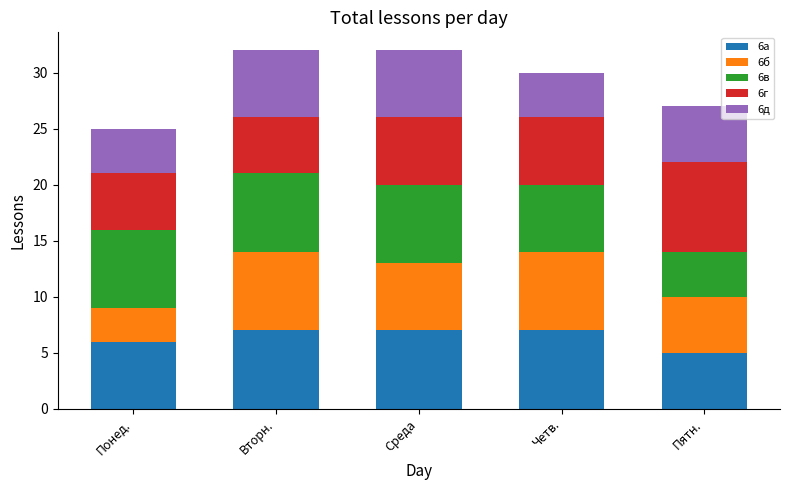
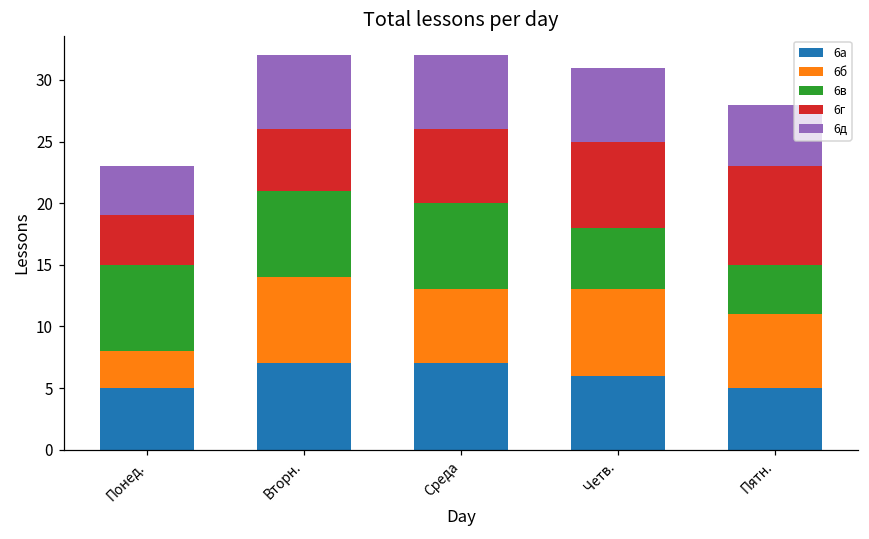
  {
    "6а": {
-     "Понед.": 6,
+     "Понед.": 5,
      "Вторн.": 7,
      "Среда": 7,
-     "Четв.": 7,
+     "Четв.": 6,
      "Пятн.": 5
    },
    "6б": {
      "Понед.": 3,
      "Вторн.": 7,
      "Среда": 6,
      "Четв.": 7,
-     "Пятн.": 5
+     "Пятн.": 6
    },
    "6в": {
      "Понед.": 7,
      "Вторн.": 7,
      "Среда": 7,
-     "Четв.": 6,
+     "Четв.": 5,
      "Пятн.": 4
    },
    "6г": {
-     "Понед.": 5,
+     "Понед.": 4,
      "Вторн.": 5,
      "Среда": 6,
-     "Четв.": 6,
+     "Четв.": 7,
      "Пятн.": 8
    },
    "6д": {
      "Понед.": 4,
      "Вторн.": 6,
      "Среда": 6,
-     "Четв.": 4,
+     "Четв.": 6,
      "Пятн.": 5
    }
  }
